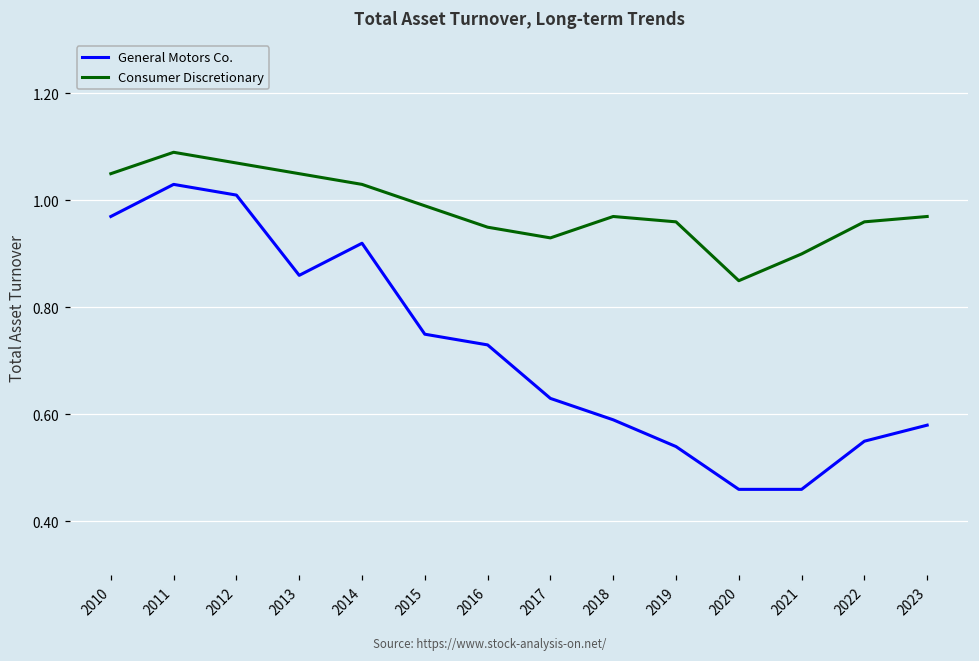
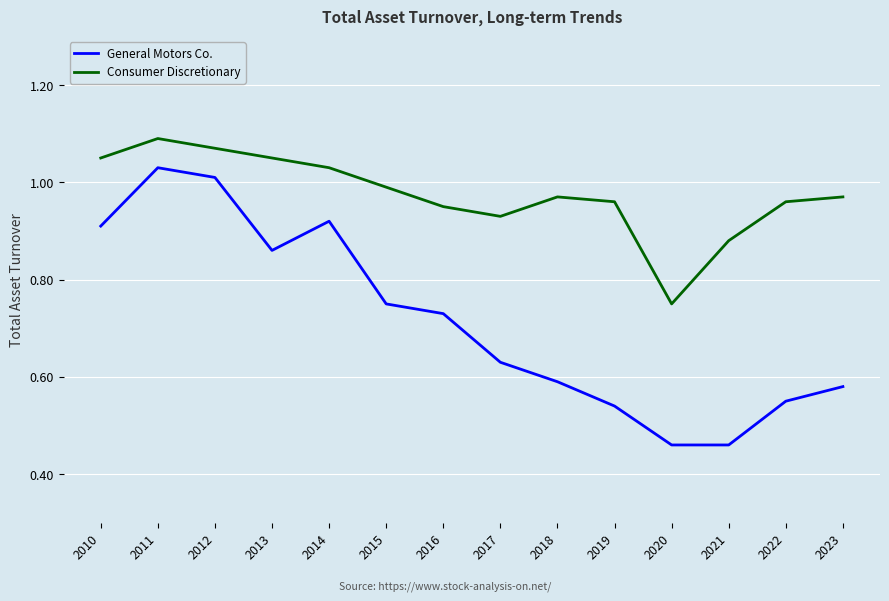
  {
    "General Motors Co.": {
-     "2010": 0.97,
+     "2010": 0.91,
      "2011": 1.03,
      "2012": 1.01,
      "2013": 0.86,
      "2014": 0.92,
      "2015": 0.75,
      "2016": 0.73,
      "2017": 0.63,
      "2018": 0.59,
      "2019": 0.54,
      "2020": 0.46,
      "2021": 0.46,
      "2022": 0.55,
      "2023": 0.58
    },
    "Consumer Discretionary": {
      "2010": 1.05,
      "2011": 1.09,
      "2012": 1.07,
      "2013": 1.05,
      "2014": 1.03,
      "2015": 0.99,
      "2016": 0.95,
      "2017": 0.93,
      "2018": 0.97,
      "2019": 0.96,
-     "2020": 0.85,
-     "2021": 0.90,
+     "2020": 0.75,
+     "2021": 0.88,
      "2022": 0.96,
      "2023": 0.97
    }
  }
